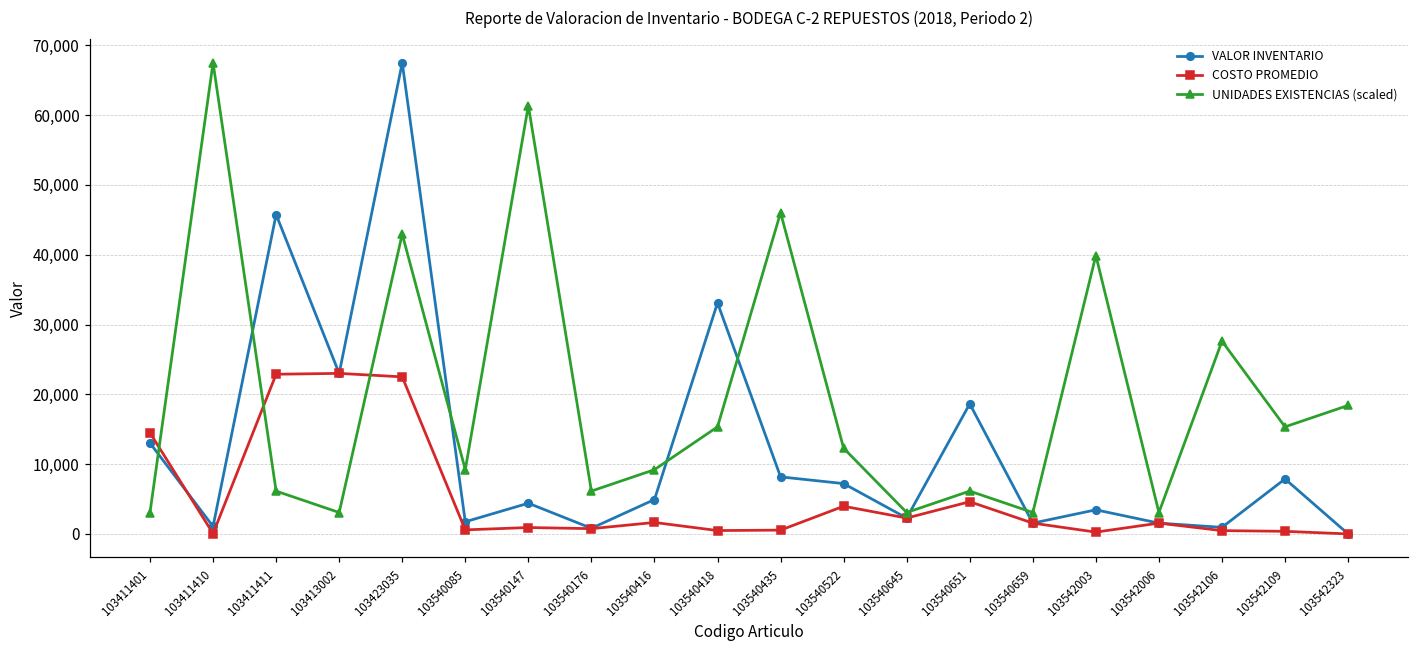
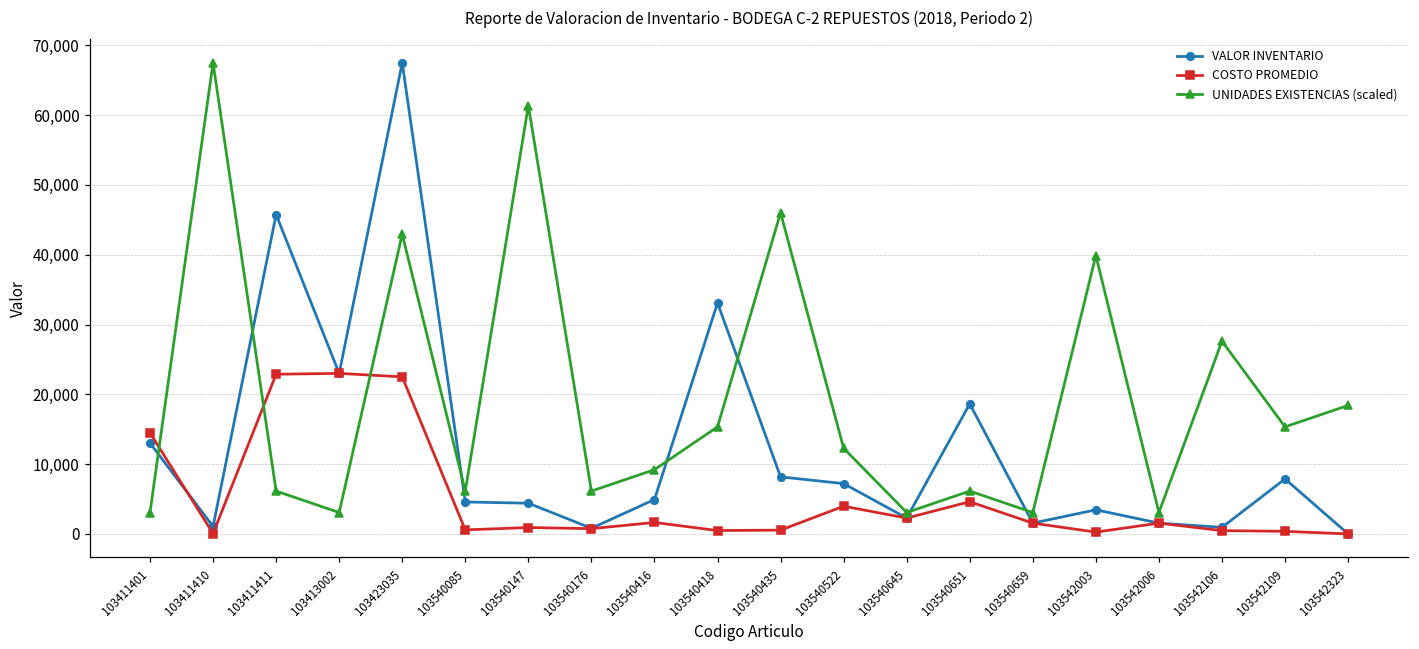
  {
    "VALOR INVENTARIO": {
      "103411401": "13,000",
      "103411410": "1,000",
      "103411411": "46,000",
      "103423035": "68,000",
-     "103540085": "2,000",
+     "103540085": "5,000",
      "103540147": "4,000",
      "103540416": "5,000",
      "103540418": "33,000",
      "103540435": "8,000",
      "103540522": "7,000",
      "103540651": "19,000",
      "103542003": "3,000",
      "103542106": "1,000",
      "103542109": "8,000"
    },
    "COSTO PROMEDIO": {
      "103411401": "14,000",
      "103411410": "0",
      "103411411": "23,000",
      "103423035": "23,000",
      "103540085": "1,000",
      "103540147": "1,000",
      "103540416": "2,000",
      "103540418": "0",
      "103540435": "1,000",
      "103540522": "4,000",
      "103540651": "5,000",
      "103542003": "0",
      "103542106": "0",
      "103542109": "0"
    },
    "UNIDADES EXISTENCIAS (scaled)": {
      "103411401": "3,000",
      "103411410": "68,000",
      "103411411": "6,000",
      "103413002": "3,000",
      "103423035": "43,000",
-     "103540085": "9,000",
+     "103540085": "6,000",
      "103540147": "61,000",
      "103540176": "6,000",
      "103540416": "9,000",
      "103540418": "15,000",
      "103540435": "46,000",
      "103540522": "12,000",
      "103540645": "3,000",
      "103540651": "6,000",
      "103540659": "3,000",
      "103542003": "40,000",
      "103542006": "3,000",
      "103542106": "28,000",
      "103542109": "15,000",
      "103542323": "18,000"
    }
  }
